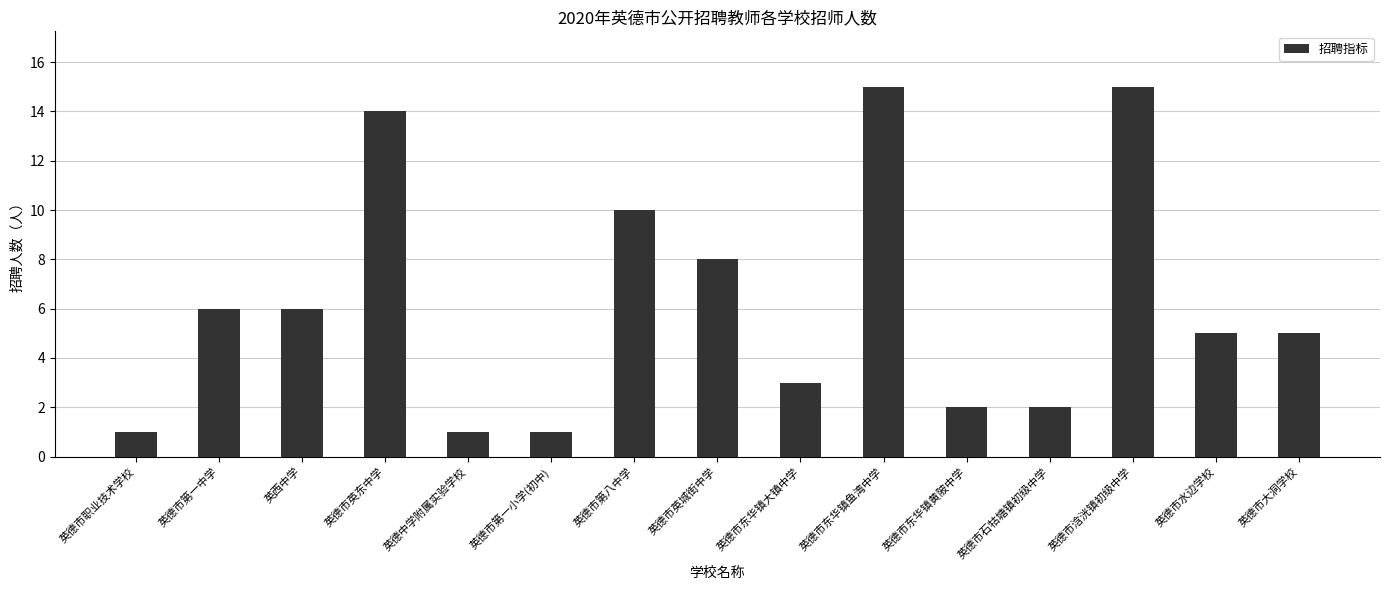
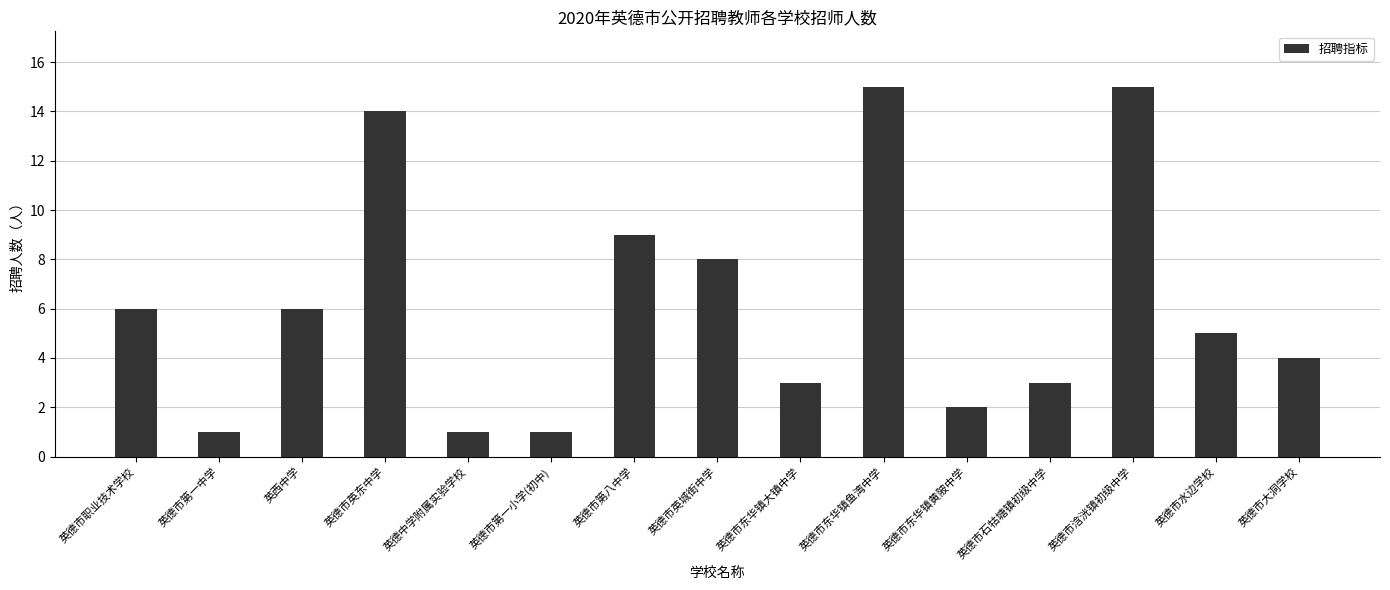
  {
-   "英德市职业技术学校": 1,
-   "英德市第一中学": 6,
+   "英德市职业技术学校": 6,
+   "英德市第一中学": 1,
    "英西中学": 6,
    "英德市英东中学": 14,
    "英德中学附属实验学校": 1,
    "英德市第一小学(初中)": 1,
-   "英德市第八中学": 10,
+   "英德市第八中学": 9,
    "英德市英城街中学": 8,
    "英德市东华镇大镇中学": 3,
    "英德市东华镇鱼湾中学": 15,
    "英德市东华镇黄陂中学": 2,
-   "英德市石牯塘镇初级中学": 2,
+   "英德市石牯塘镇初级中学": 3,
    "英德市浛洸镇初级中学": 15,
    "英德市水边学校": 5,
-   "英德市大洞学校": 5
+   "英德市大洞学校": 4
  }
